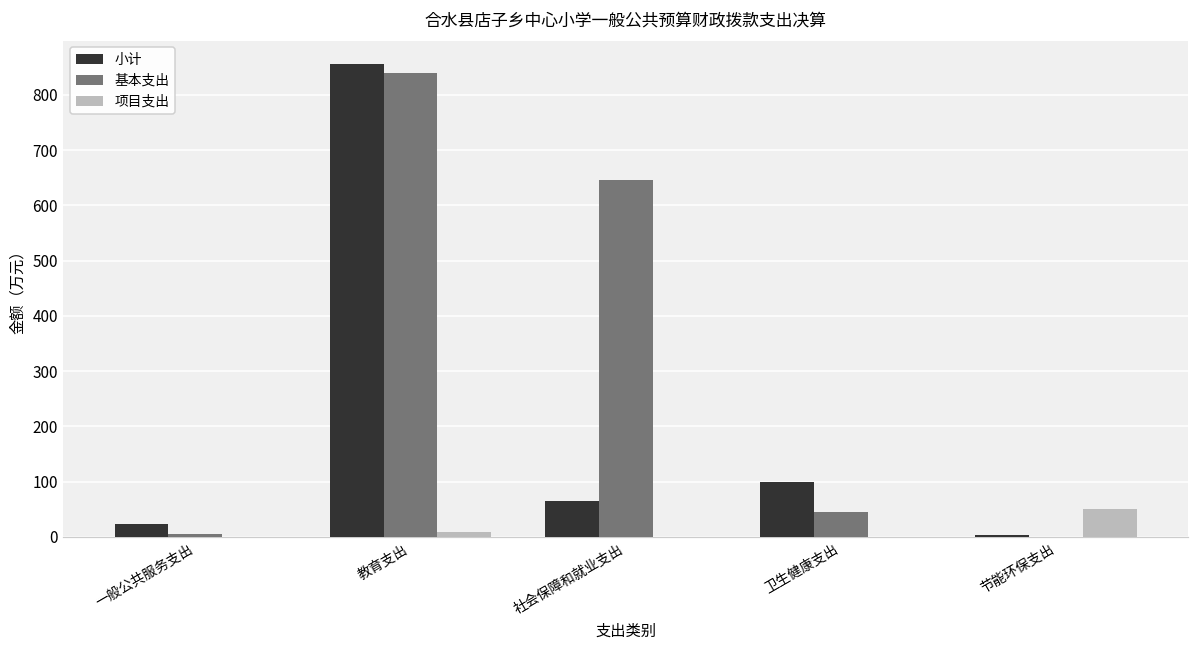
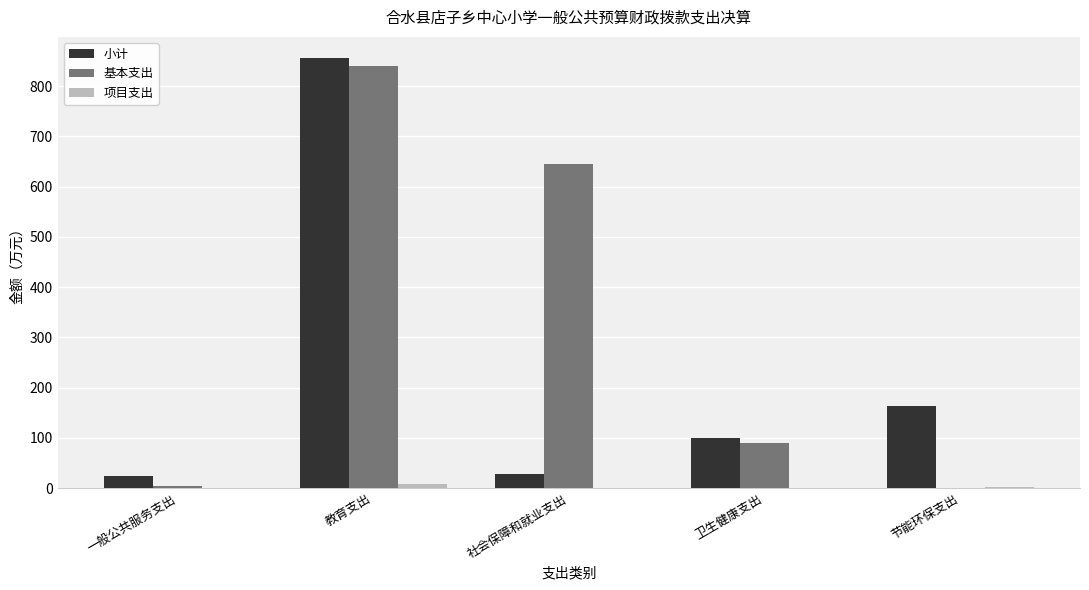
  {
    "小计": {
      "一般公共服务支出": 20,
      "教育支出": 860,
-     "社会保障和就业支出": 70,
+     "社会保障和就业支出": 30,
      "卫生健康支出": 100,
-     "节能环保支出": 0
+     "节能环保支出": 160
    },
    "基本支出": {
      "一般公共服务支出": 10,
      "教育支出": 840,
      "社会保障和就业支出": 650,
-     "卫生健康支出": 40,
+     "卫生健康支出": 90,
      "节能环保支出": 0
    },
    "项目支出": {
      "一般公共服务支出": 0,
      "教育支出": 10,
      "社会保障和就业支出": 0,
      "卫生健康支出": 0,
-     "节能环保支出": 50
+     "节能环保支出": 0
    }
  }
